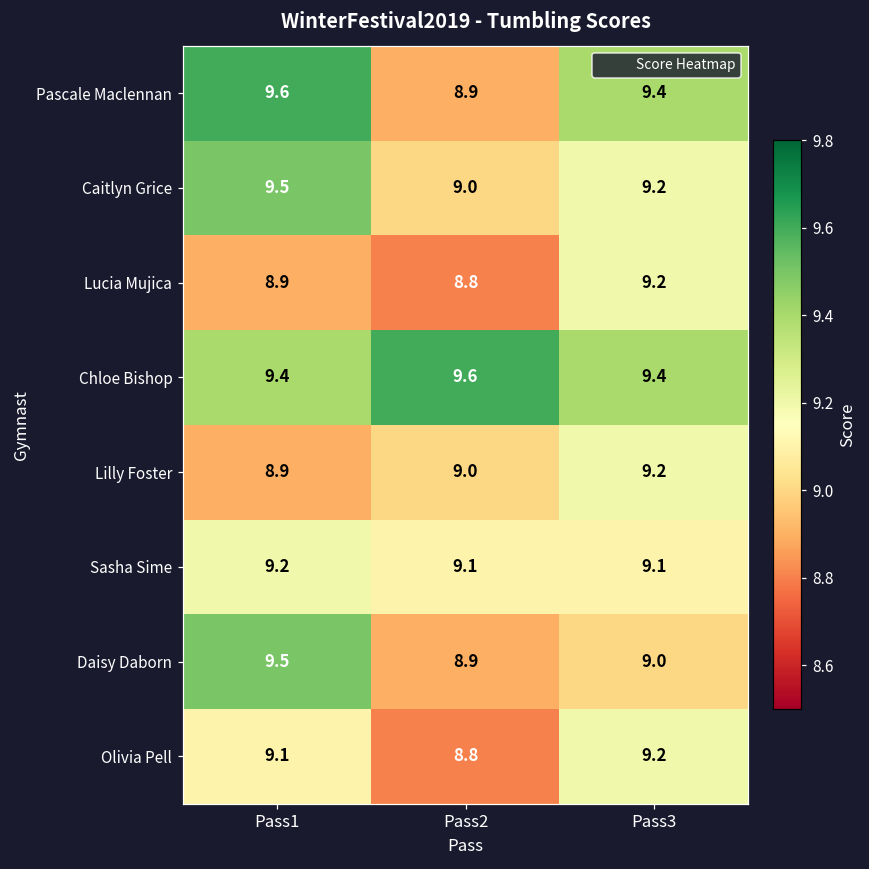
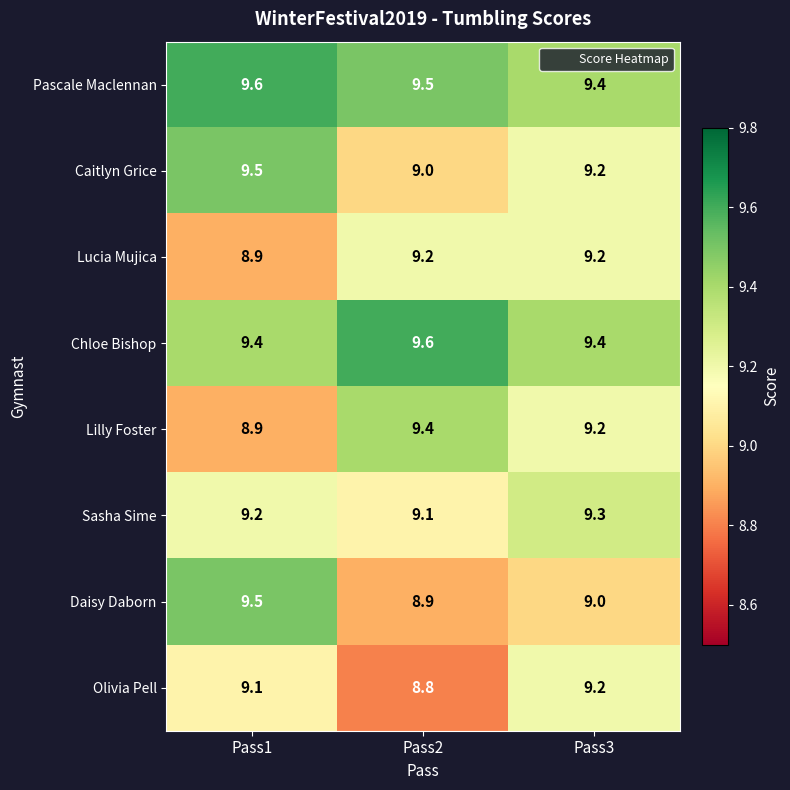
  {
    "Pascale Maclennan": {
      "Pass1": 9.6,
-     "Pass2": 8.9,
+     "Pass2": 9.5,
      "Pass3": 9.4
    },
    "Caitlyn Grice": {
      "Pass1": 9.5,
      "Pass2": 9.0,
      "Pass3": 9.2
    },
    "Lucia Mujica": {
      "Pass1": 8.9,
-     "Pass2": 8.8,
+     "Pass2": 9.2,
      "Pass3": 9.2
    },
    "Chloe Bishop": {
      "Pass1": 9.4,
      "Pass2": 9.6,
      "Pass3": 9.4
    },
    "Lilly Foster": {
      "Pass1": 8.9,
-     "Pass2": 9.0,
+     "Pass2": 9.4,
      "Pass3": 9.2
    },
    "Sasha Sime": {
      "Pass1": 9.2,
      "Pass2": 9.1,
-     "Pass3": 9.1
+     "Pass3": 9.3
    },
    "Daisy Daborn": {
      "Pass1": 9.5,
      "Pass2": 8.9,
      "Pass3": 9.0
    },
    "Olivia Pell": {
      "Pass1": 9.1,
      "Pass2": 8.8,
      "Pass3": 9.2
    }
  }
